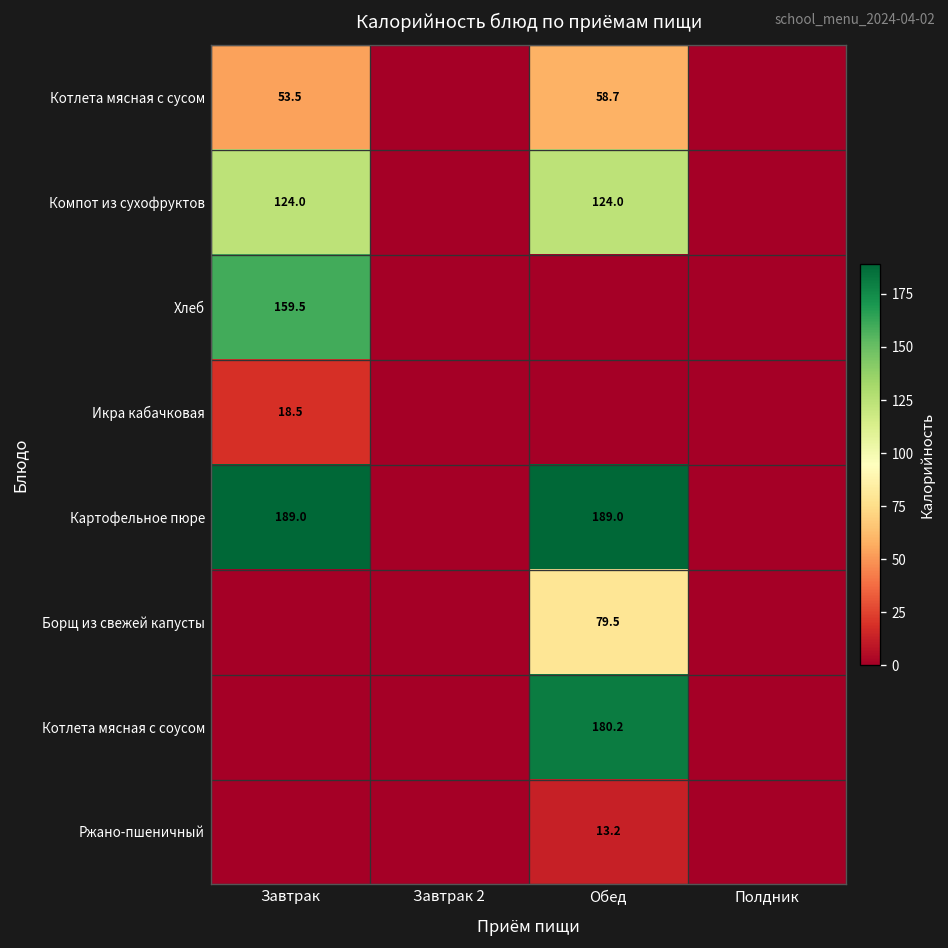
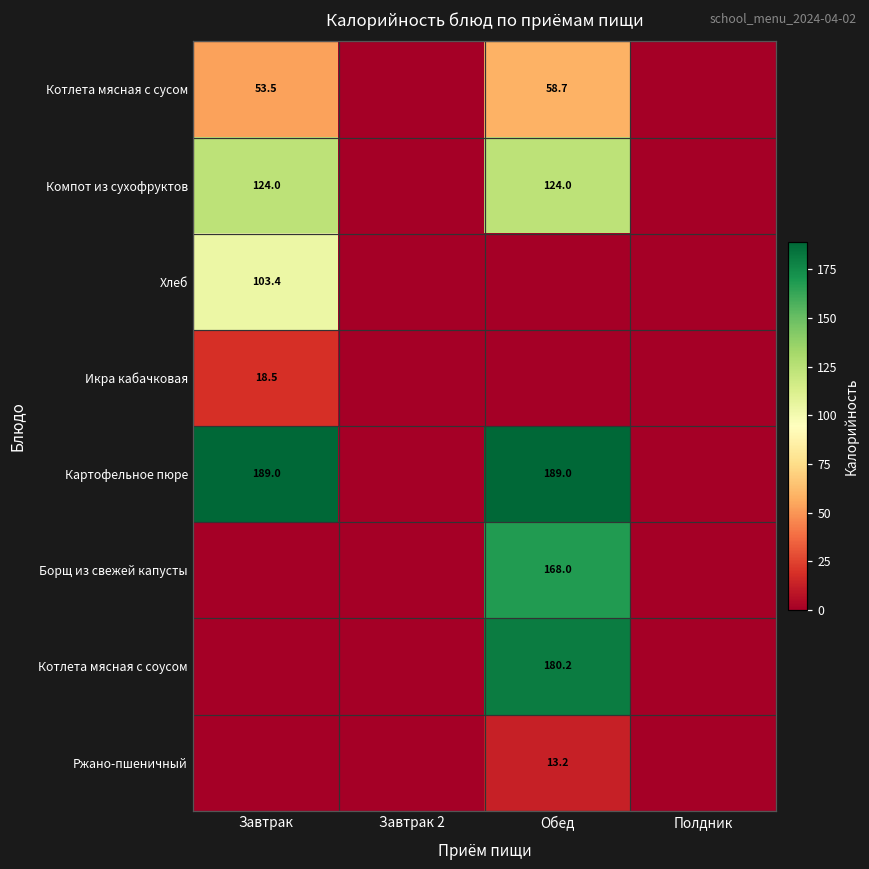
  {
    "Котлета мясная с сусом": {
      "Завтрак": 53.5,
      "Обед": 58.7
    },
    "Компот из сухофруктов": {
      "Завтрак": 124.0,
      "Обед": 124.0
    },
    "Хлеб": {
-     "Завтрак": 159.5
+     "Завтрак": 103.4
    },
    "Икра кабачковая": {
      "Завтрак": 18.5
    },
    "Картофельное пюре": {
      "Завтрак": 189.0,
      "Обед": 189.0
    },
    "Борщ из свежей капусты": {
-     "Обед": 79.5
+     "Обед": 168.0
    },
    "Котлета мясная с соусом": {
      "Обед": 180.2
    },
    "Ржано-пшеничный": {
      "Обед": 13.2
    }
  }
